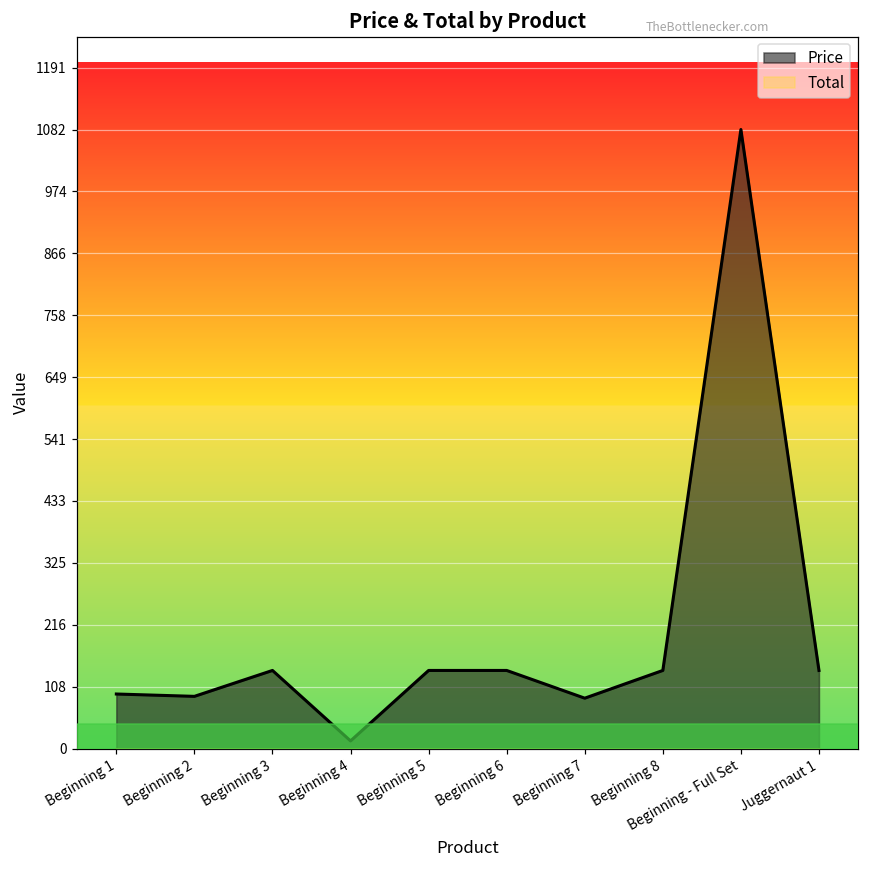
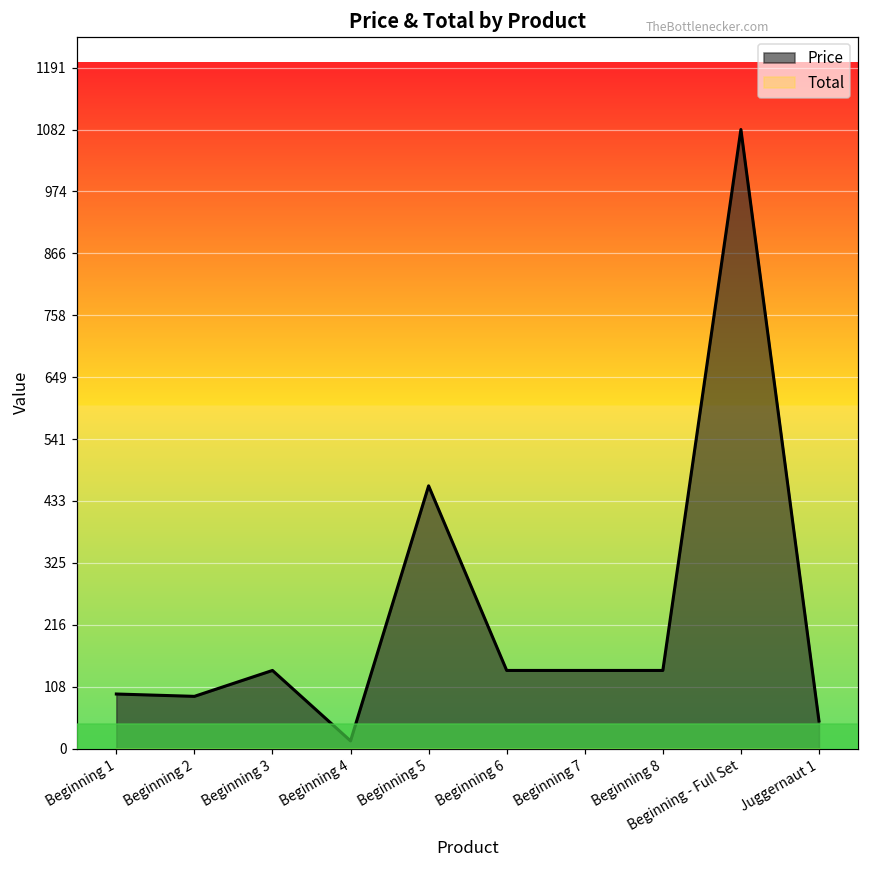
  {
    "Price": {
      "Beginning 1": 100,
      "Beginning 2": 90,
      "Beginning 3": 140,
-     "Beginning 5": 140,
+     "Beginning 5": 460,
      "Beginning 6": 140,
-     "Beginning 7": 90,
+     "Beginning 7": 140,
      "Beginning 8": 140,
      "Beginning - Full Set": 1080,
-     "Juggernaut 1": 140
+     "Juggernaut 1": 50
    }
  }
